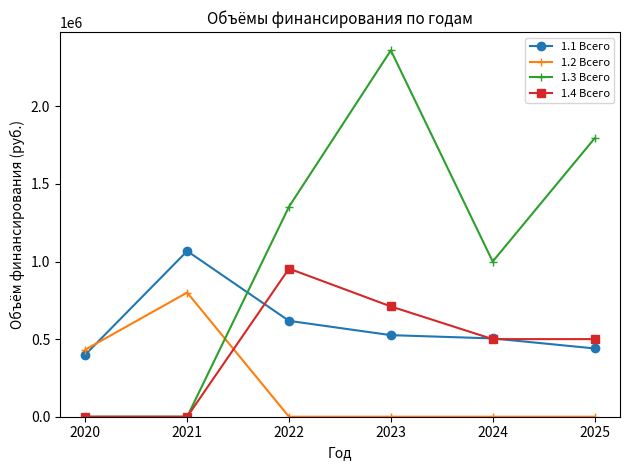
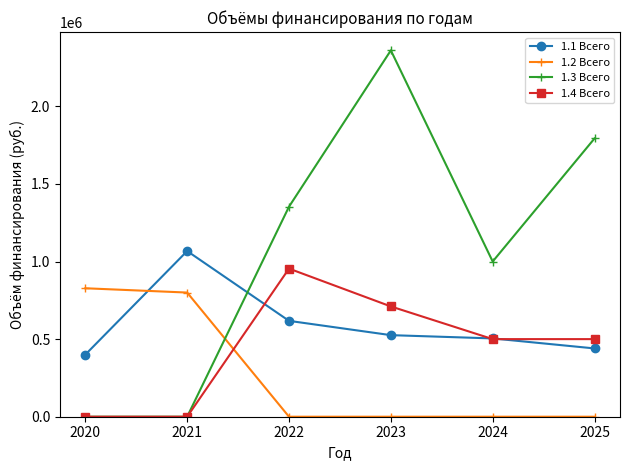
  {
    "1.1 Всего": {
      "2020": 400000,
      "2021": 1070000,
      "2022": 620000,
      "2023": 530000,
      "2025": 440000
    },
    "1.2 Всего": {
-     "2020": 430000,
+     "2020": 830000,
      "2021": 800000,
      "2022": 0,
      "2023": 0,
      "2024": 0,
      "2025": 0
    },
    "1.3 Всего": {
      "2022": 1350000,
      "2023": 2360000,
      "2024": 1000000,
      "2025": 1790000
    },
    "1.4 Всего": {
      "2022": 950000,
      "2023": 710000,
      "2025": 500000
    }
  }
